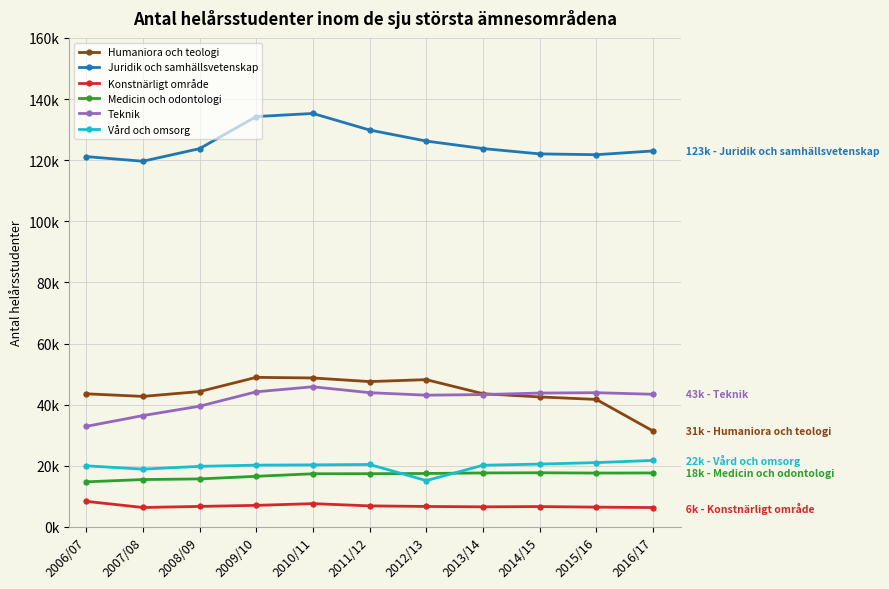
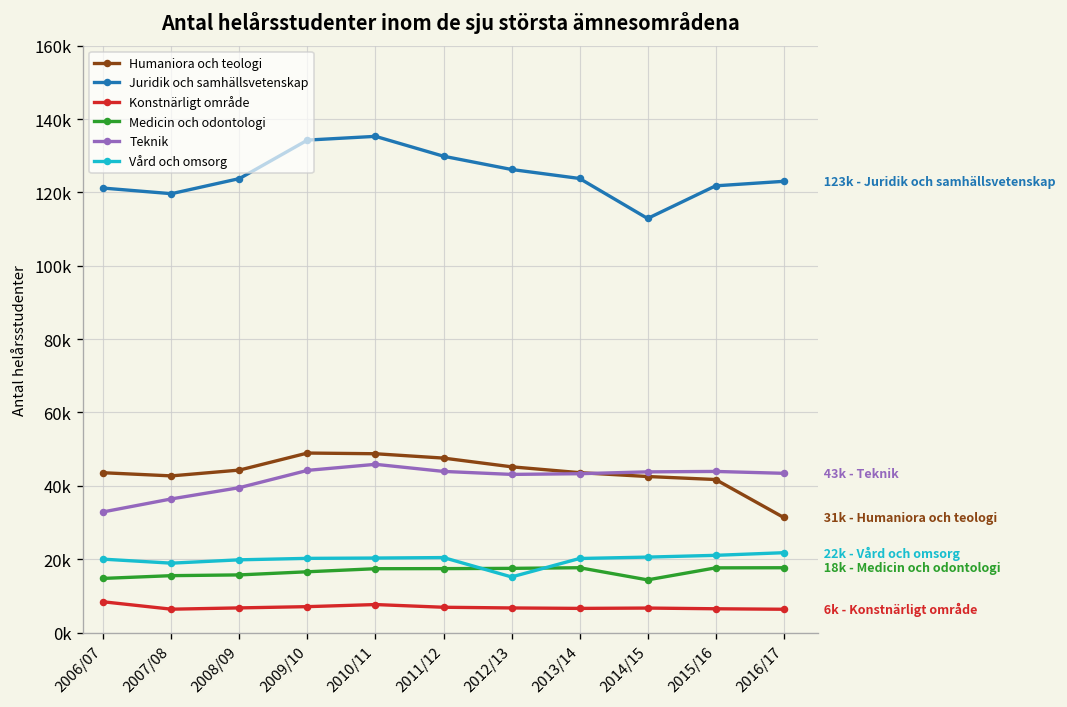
  {
    "Humaniora och teologi": {
      "2006/07": 44000,
      "2007/08": 43000,
      "2008/09": 44000,
      "2009/10": 49000,
      "2010/11": 49000,
      "2011/12": 48000,
-     "2012/13": 48000,
+     "2012/13": 45000,
      "2014/15": 43000,
      "2015/16": 42000,
      "2016/17": 31000
    },
    "Juridik och samhällsvetenskap": {
      "2006/07": 121000,
      "2007/08": 120000,
      "2008/09": 124000,
      "2010/11": 135000,
      "2011/12": 130000,
      "2012/13": 126000,
      "2013/14": 124000,
-     "2014/15": 122000,
+     "2014/15": 113000,
      "2015/16": 122000,
      "2016/17": 123000
    },
    "Konstnärligt område": {
      "2006/07": 8000,
      "2007/08": 6000,
      "2008/09": 7000,
      "2009/10": 7000,
      "2010/11": 8000,
      "2011/12": 7000,
      "2012/13": 7000,
      "2013/14": 7000,
      "2014/15": 7000,
      "2015/16": 6000,
      "2016/17": 6000
    },
    "Medicin och odontologi": {
      "2006/07": 15000,
      "2007/08": 16000,
      "2008/09": 16000,
      "2009/10": 17000,
      "2010/11": 17000,
      "2011/12": 17000,
      "2012/13": 17000,
      "2013/14": 18000,
-     "2014/15": 18000,
+     "2014/15": 14000,
      "2015/16": 18000,
      "2016/17": 18000
    },
    "Teknik": {
      "2006/07": 33000,
      "2007/08": 36000,
      "2008/09": 39000,
      "2009/10": 44000,
      "2010/11": 46000,
      "2011/12": 44000,
      "2012/13": 43000,
      "2014/15": 44000,
      "2015/16": 44000,
      "2016/17": 43000
    },
    "Vård och omsorg": {
      "2006/07": 20000,
      "2007/08": 19000,
      "2008/09": 20000,
      "2009/10": 20000,
      "2010/11": 20000,
      "2011/12": 20000,
      "2012/13": 15000,
      "2013/14": 20000,
      "2014/15": 21000,
      "2015/16": 21000,
      "2016/17": 22000
    }
  }
